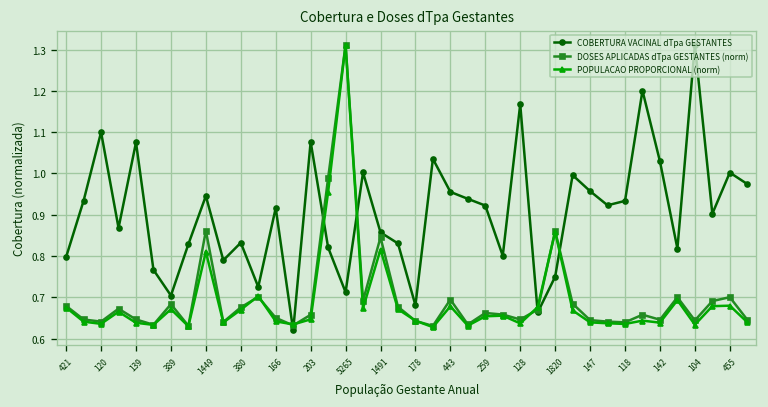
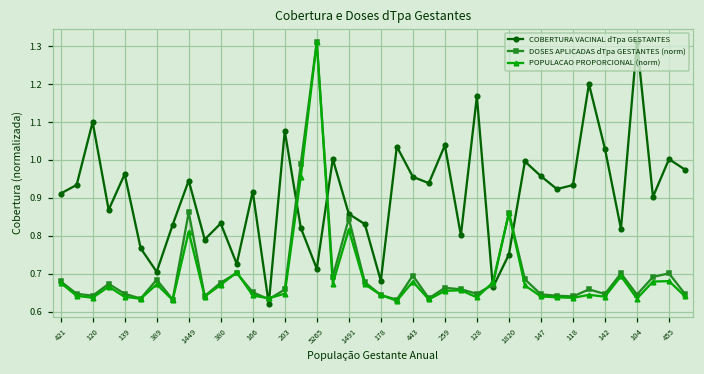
  {
    "COBERTURA VACINAL dTpa GESTANTES": {
-     "421": 0.80,
+     "421": 0.91,
      "120": 1.10,
-     "139": 1.08,
+     "139": 0.96,
      "389": 0.70,
      "1449": 0.95,
      "380": 0.83,
      "166": 0.92,
      "203": 1.08,
      "5265": 0.71,
      "1491": 0.86,
      "178": 0.68,
      "443": 0.96,
-     "259": 0.92,
+     "259": 1.04,
      "128": 1.17,
      "1820": 0.75,
      "147": 0.96,
      "118": 0.93,
      "142": 1.03,
      "455": 1.00
    }
  }
